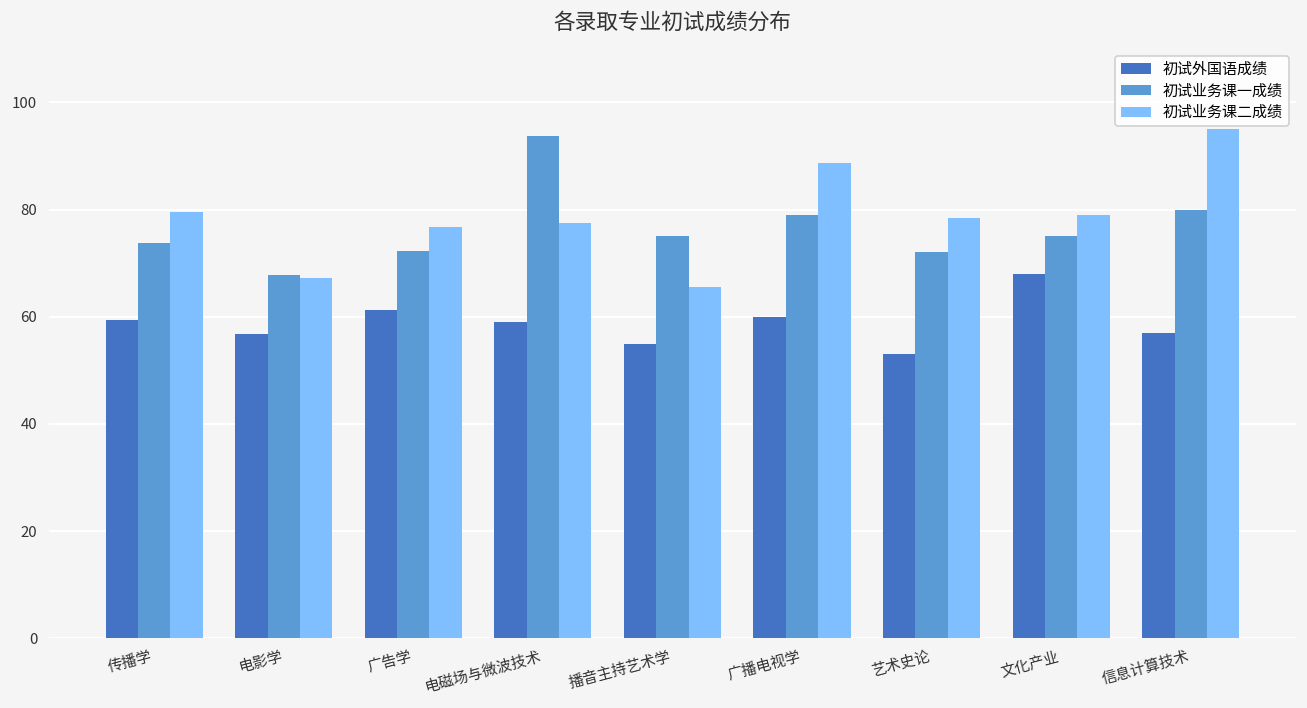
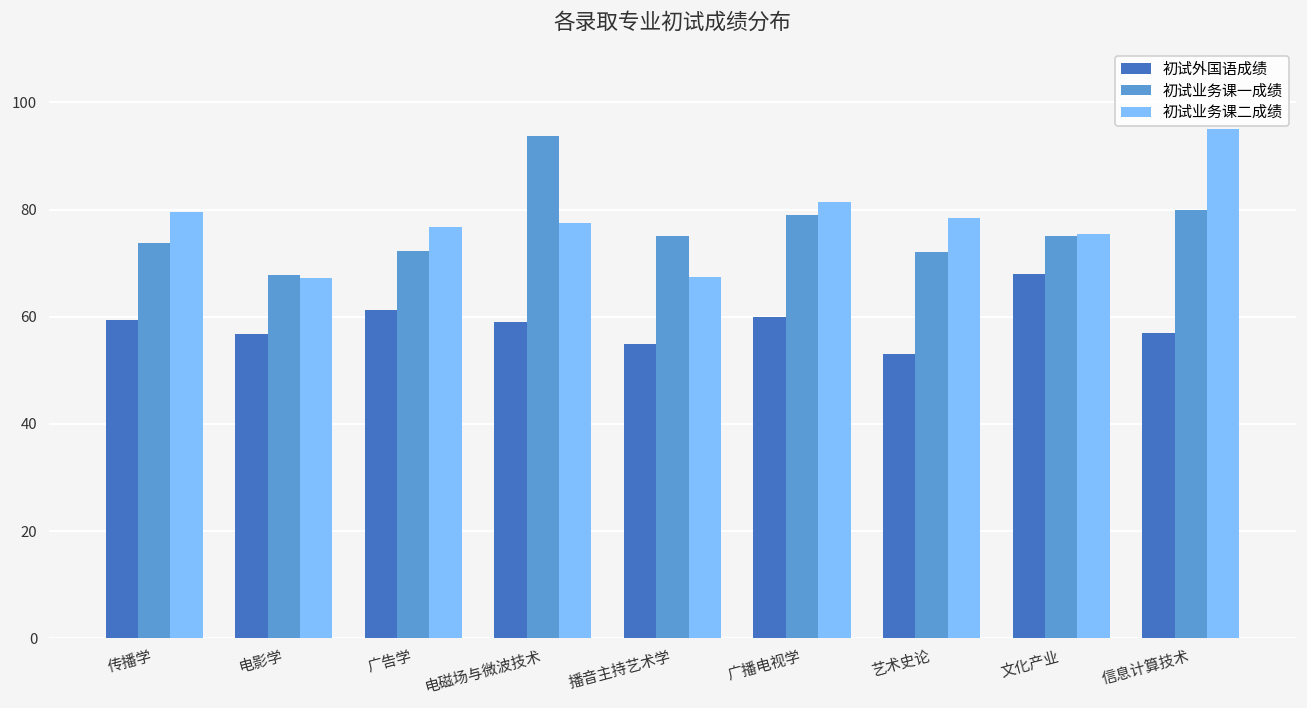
  {
    "初试业务课二成绩": {
      "传播学": 80,
      "电影学": 67,
      "广告学": 77,
      "电磁场与微波技术": 77,
-     "播音主持艺术学": 66,
-     "广播电视学": 89,
+     "播音主持艺术学": 68,
+     "广播电视学": 82,
      "艺术史论": 79,
-     "文化产业": 79
+     "文化产业": 76
    }
  }
